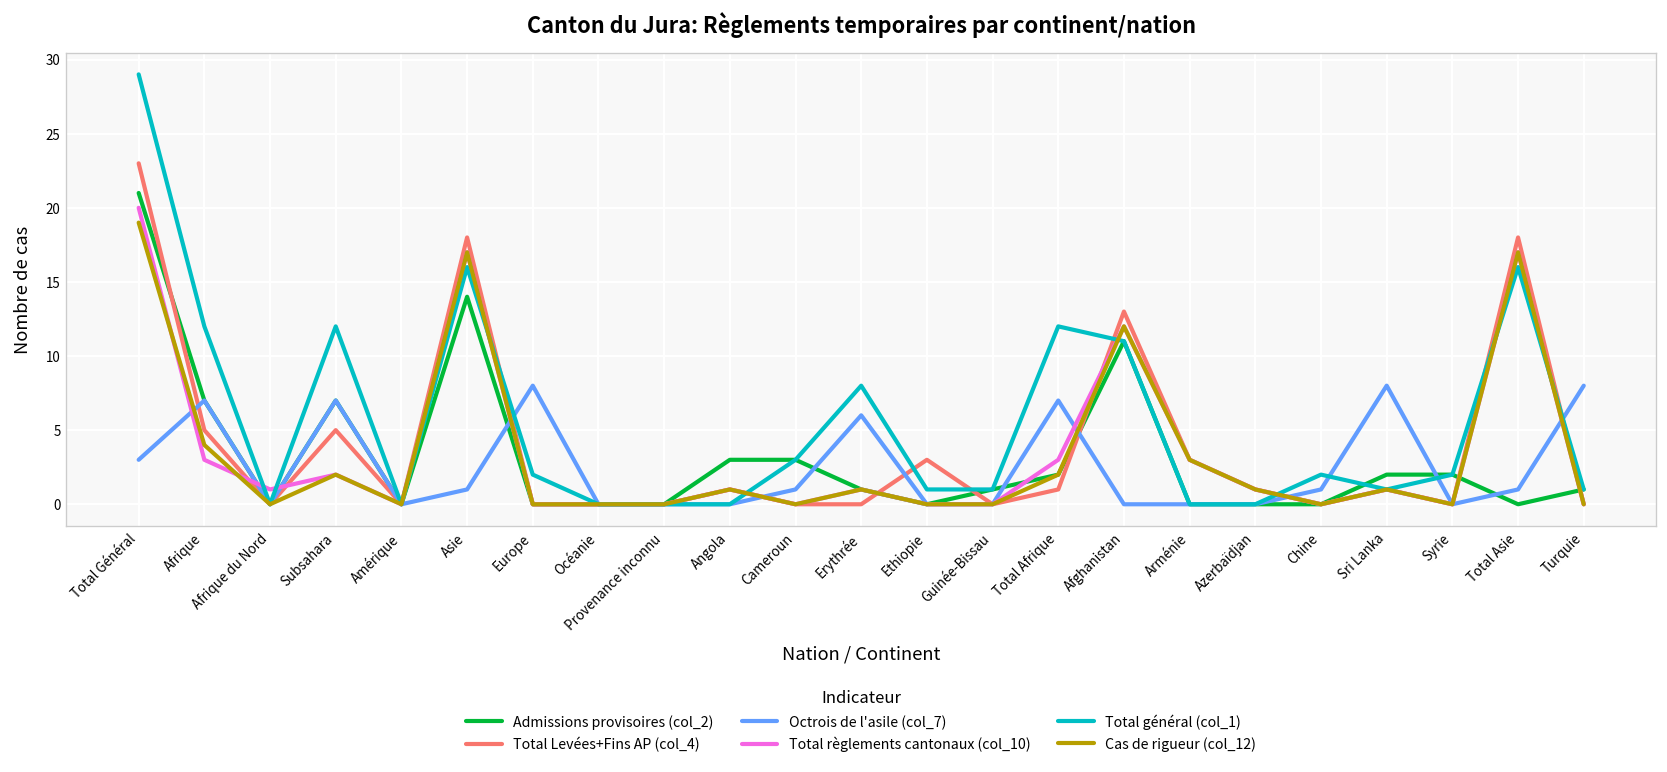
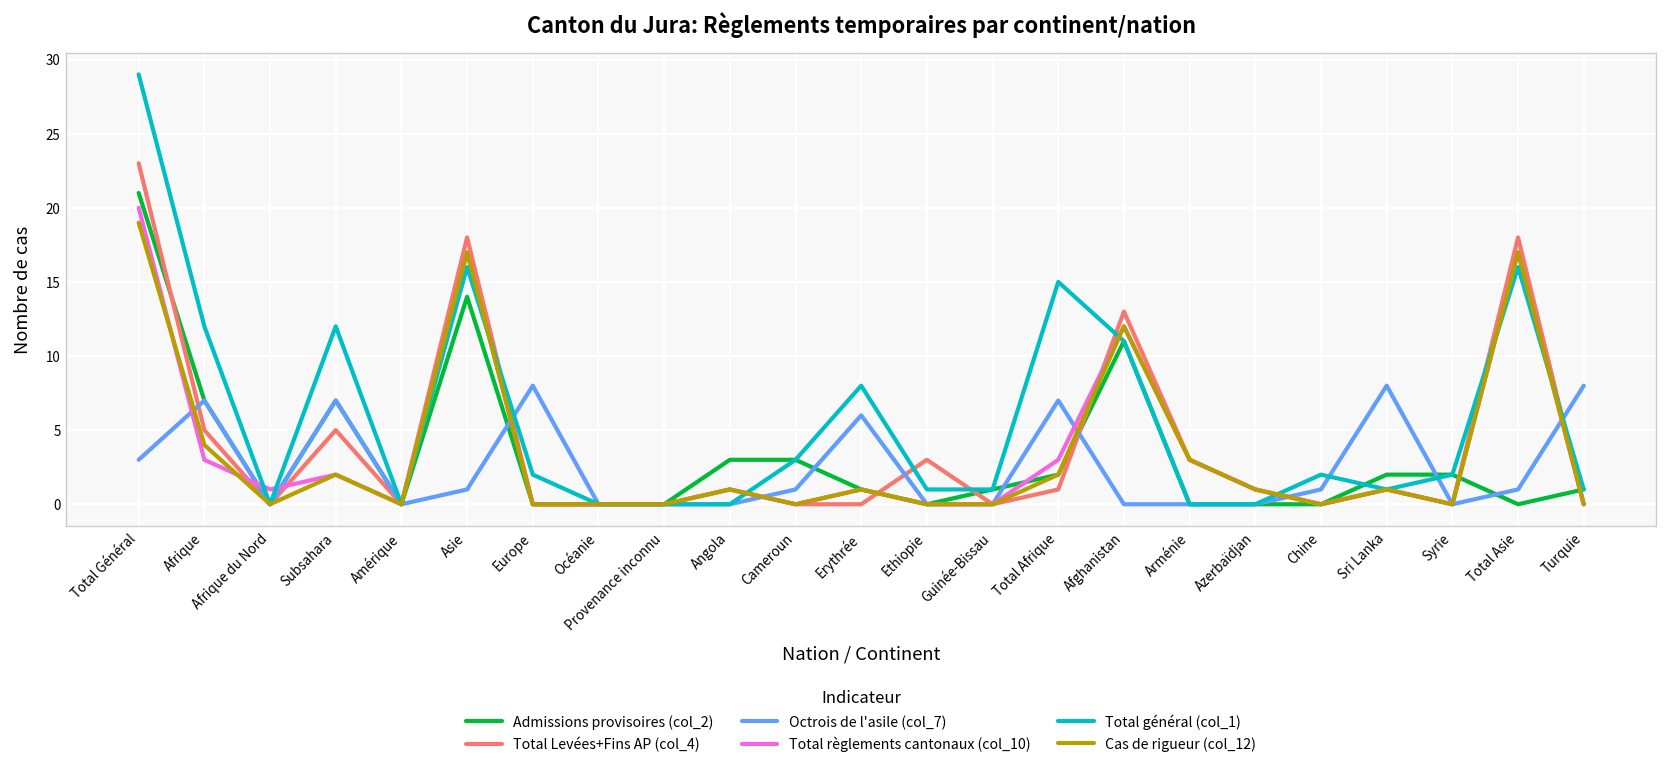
  {
    "Admissions provisoires (col_2)": {
      "Total Général": 21,
      "Asie": 14,
      "Angola": 3,
      "Sri Lanka": 2,
      "Total Asie": 0
    },
    "Total Levées+Fins AP (col_4)": {
      "Total Général": 23,
      "Afrique": 5,
      "Subsahara": 5,
      "Asie": 18,
      "Erythrée": 0,
      "Ethiopie": 3,
      "Total Afrique": 1,
      "Afghanistan": 13,
      "Total Asie": 18
    },
    "Octrois de l'asile (col_7)": {
      "Total Général": 3,
      "Asie": 1,
      "Europe": 8,
      "Cameroun": 1,
      "Erythrée": 6,
      "Total Afrique": 7,
      "Afghanistan": 0,
      "Chine": 1,
      "Sri Lanka": 8,
      "Total Asie": 1,
      "Turquie": 8
    },
    "Total règlements cantonaux (col_10)": {
      "Total Général": 20,
      "Afrique": 3,
      "Afrique du Nord": 1,
      "Total Afrique": 3
    },
    "Total général (col_1)": {
      "Total Général": 29,
      "Afrique": 12,
      "Subsahara": 12,
      "Asie": 16,
      "Europe": 2,
      "Erythrée": 8,
      "Ethiopie": 1,
-     "Total Afrique": 12,
+     "Total Afrique": 15,
      "Chine": 2,
      "Total Asie": 16
    },
    "Cas de rigueur (col_12)": {
      "Total Général": 19,
      "Afrique": 4
    }
  }
